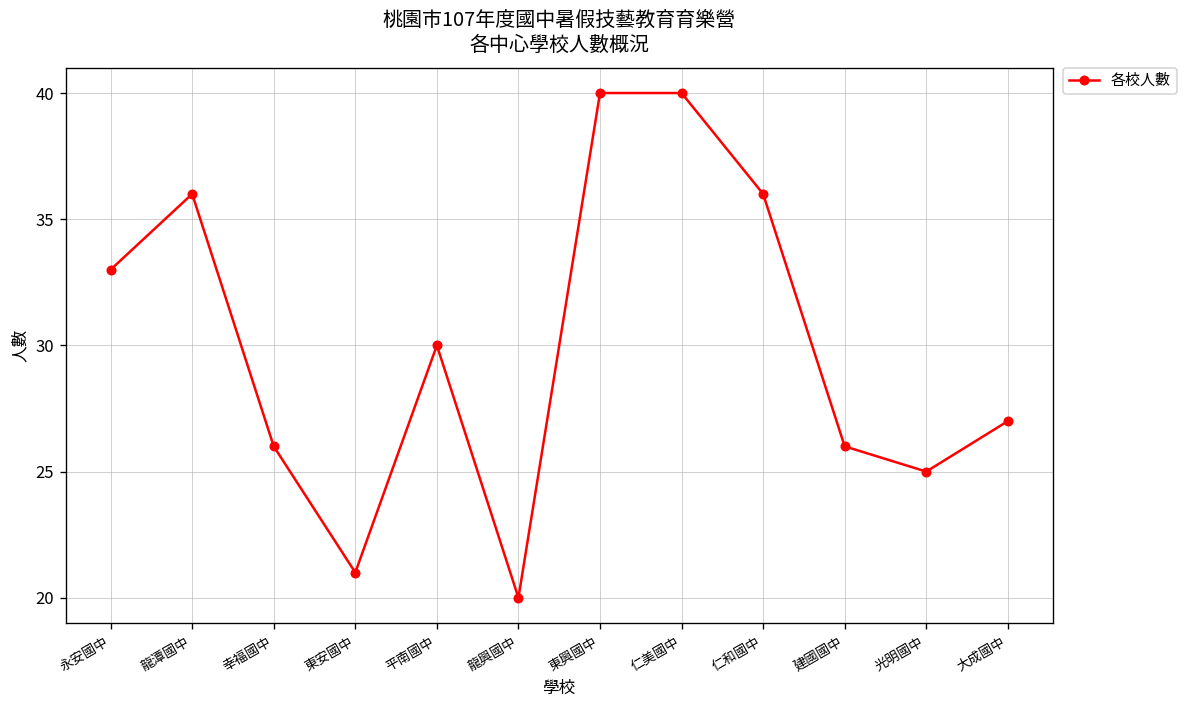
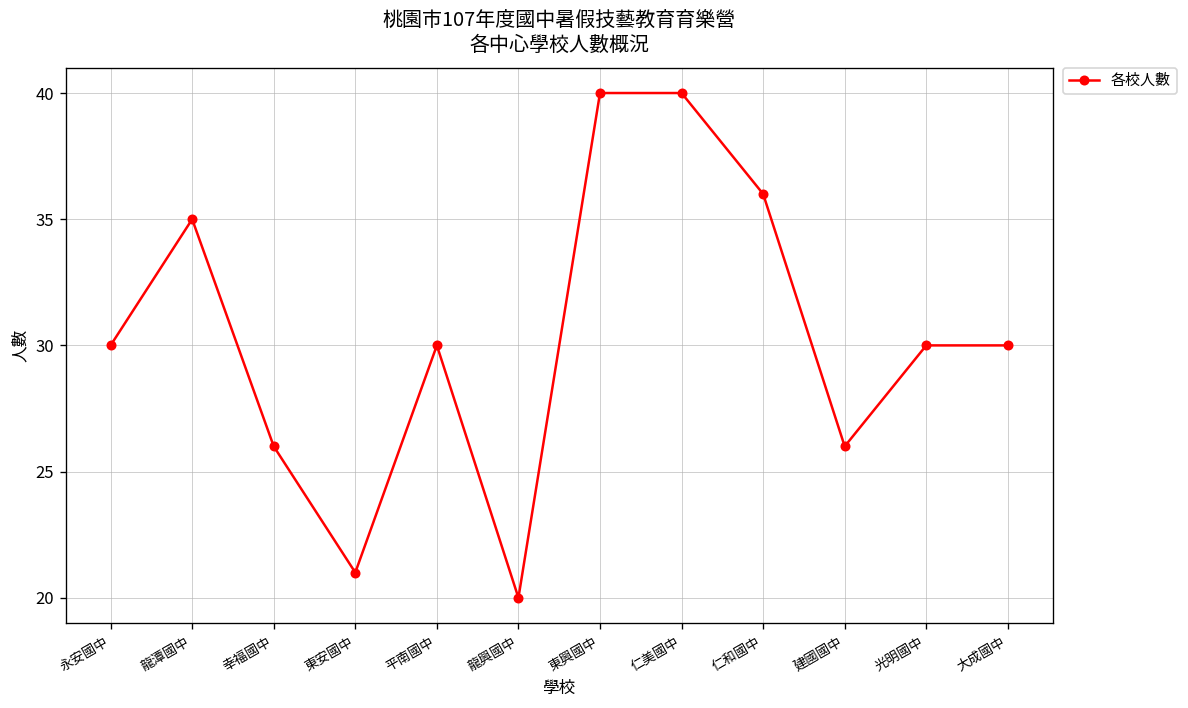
  {
-   "永安國中": 33,
-   "龍潭國中": 36,
+   "永安國中": 30,
+   "龍潭國中": 35,
    "幸福國中": 26,
    "東安國中": 21,
    "平南國中": 30,
    "龍興國中": 20,
    "東興國中": 40,
    "仁美國中": 40,
    "仁和國中": 36,
    "建國國中": 26,
-   "光明國中": 25,
-   "大成國中": 27
+   "光明國中": 30,
+   "大成國中": 30
  }
